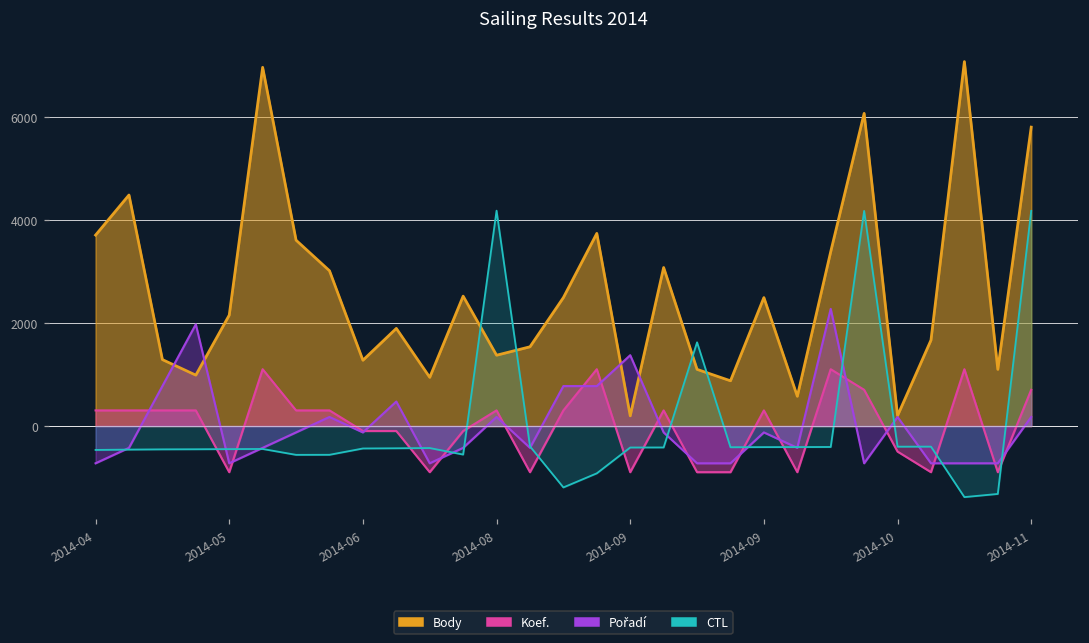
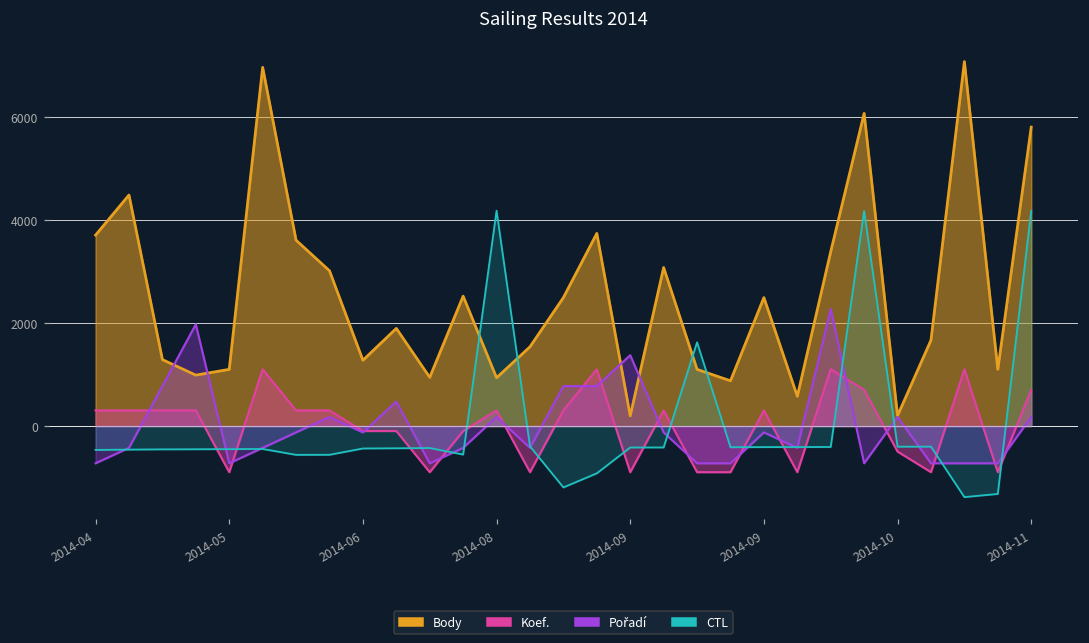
  {
    "Body": {
      "2014-04": 3700,
-     "2014-05": 2200,
+     "2014-05": 1100,
      "2014-06": 1300,
-     "2014-08": 1400,
+     "2014-08": 900,
      "2014-11": 5800
    }
  }
